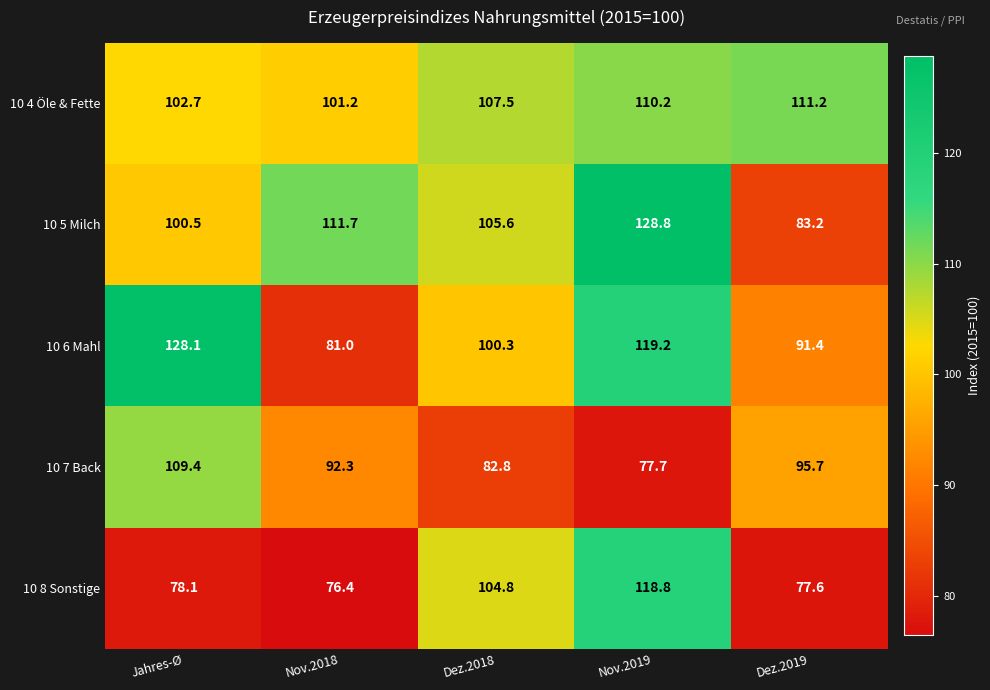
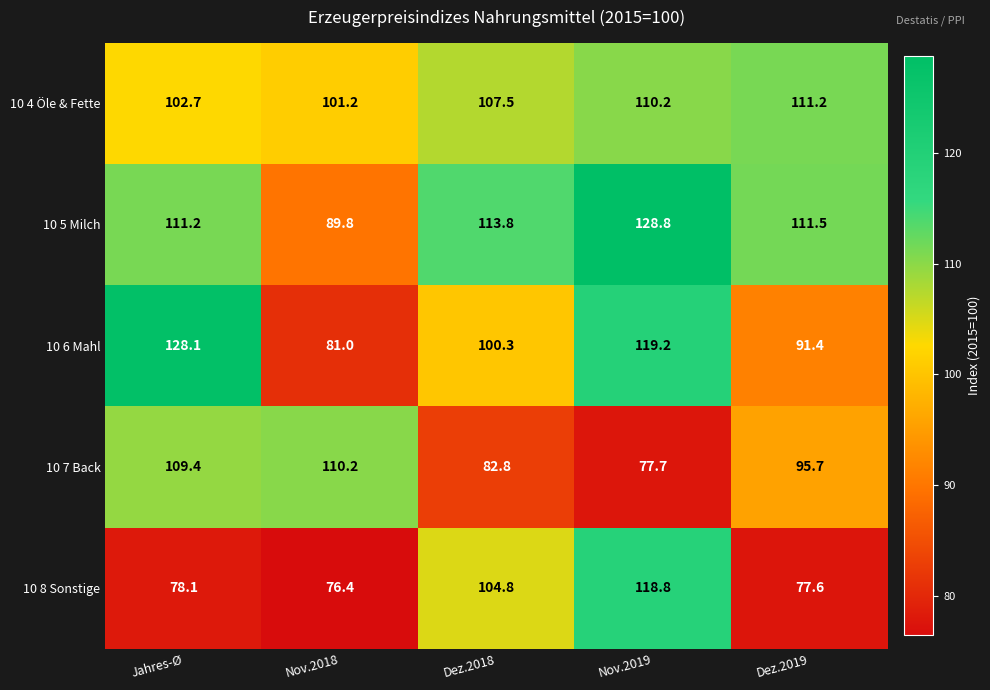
  {
    "10 4 Öle & Fette": {
      "Jahres-Ø": 102.7,
      "Nov.2018": 101.2,
      "Dez.2018": 107.5,
      "Nov.2019": 110.2,
      "Dez.2019": 111.2
    },
    "10 5 Milch": {
-     "Jahres-Ø": 100.5,
-     "Nov.2018": 111.7,
-     "Dez.2018": 105.6,
+     "Jahres-Ø": 111.2,
+     "Nov.2018": 89.8,
+     "Dez.2018": 113.8,
      "Nov.2019": 128.8,
-     "Dez.2019": 83.2
+     "Dez.2019": 111.5
    },
    "10 6 Mahl": {
      "Jahres-Ø": 128.1,
      "Nov.2018": 81.0,
      "Dez.2018": 100.3,
      "Nov.2019": 119.2,
      "Dez.2019": 91.4
    },
    "10 7 Back": {
      "Jahres-Ø": 109.4,
-     "Nov.2018": 92.3,
+     "Nov.2018": 110.2,
      "Dez.2018": 82.8,
      "Nov.2019": 77.7,
      "Dez.2019": 95.7
    },
    "10 8 Sonstige": {
      "Jahres-Ø": 78.1,
      "Nov.2018": 76.4,
      "Dez.2018": 104.8,
      "Nov.2019": 118.8,
      "Dez.2019": 77.6
    }
  }
